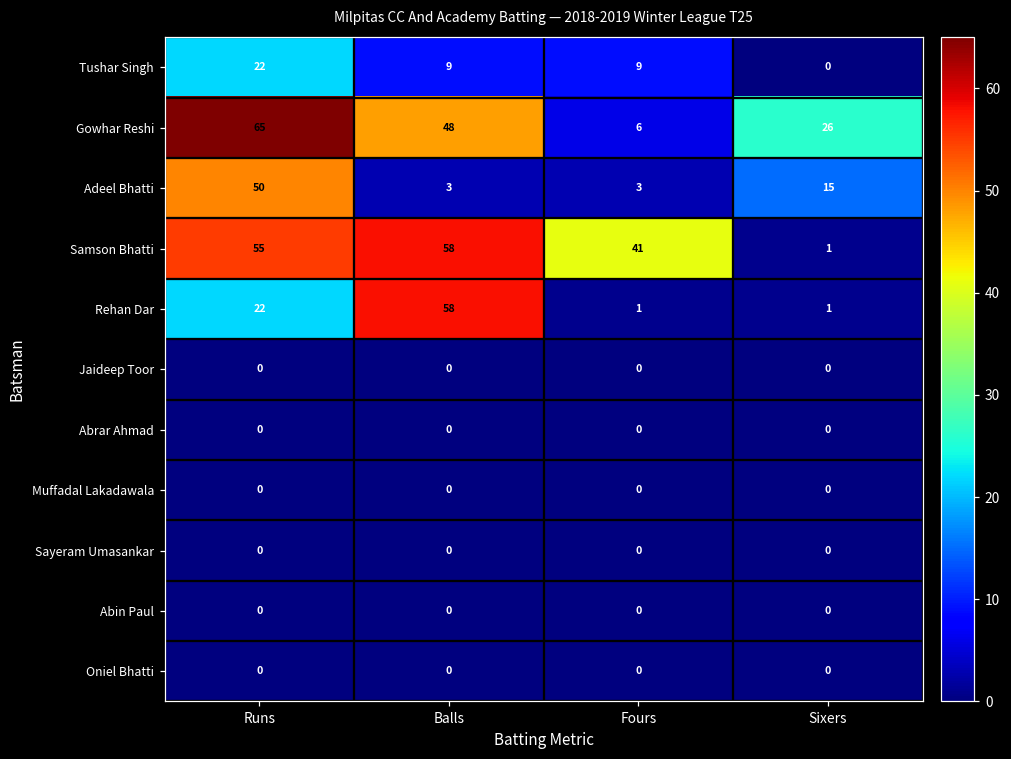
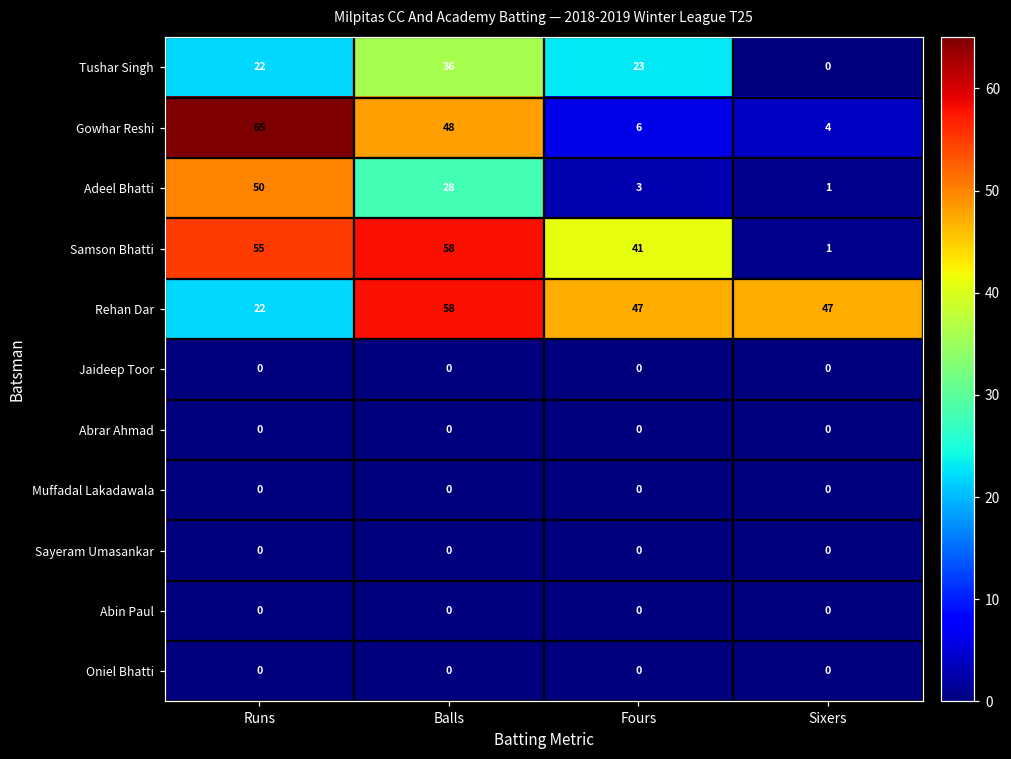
  {
    "Tushar Singh": {
      "Runs": 22,
-     "Balls": 9,
-     "Fours": 9,
+     "Balls": 36,
+     "Fours": 23,
      "Sixers": 0
    },
    "Gowhar Reshi": {
      "Runs": 65,
      "Balls": 48,
      "Fours": 6,
-     "Sixers": 26
+     "Sixers": 4
    },
    "Adeel Bhatti": {
      "Runs": 50,
-     "Balls": 3,
+     "Balls": 28,
      "Fours": 3,
-     "Sixers": 15
+     "Sixers": 1
    },
    "Samson Bhatti": {
      "Runs": 55,
      "Balls": 58,
      "Fours": 41,
      "Sixers": 1
    },
    "Rehan Dar": {
      "Runs": 22,
      "Balls": 58,
-     "Fours": 1,
-     "Sixers": 1
+     "Fours": 47,
+     "Sixers": 47
    },
    "Jaideep Toor": {
      "Runs": 0,
      "Balls": 0,
      "Fours": 0,
      "Sixers": 0
    },
    "Abrar Ahmad": {
      "Runs": 0,
      "Balls": 0,
      "Fours": 0,
      "Sixers": 0
    },
    "Muffadal Lakadawala": {
      "Runs": 0,
      "Balls": 0,
      "Fours": 0,
      "Sixers": 0
    },
    "Sayeram Umasankar": {
      "Runs": 0,
      "Balls": 0,
      "Fours": 0,
      "Sixers": 0
    },
    "Abin Paul": {
      "Runs": 0,
      "Balls": 0,
      "Fours": 0,
      "Sixers": 0
    },
    "Oniel Bhatti": {
      "Runs": 0,
      "Balls": 0,
      "Fours": 0,
      "Sixers": 0
    }
  }
